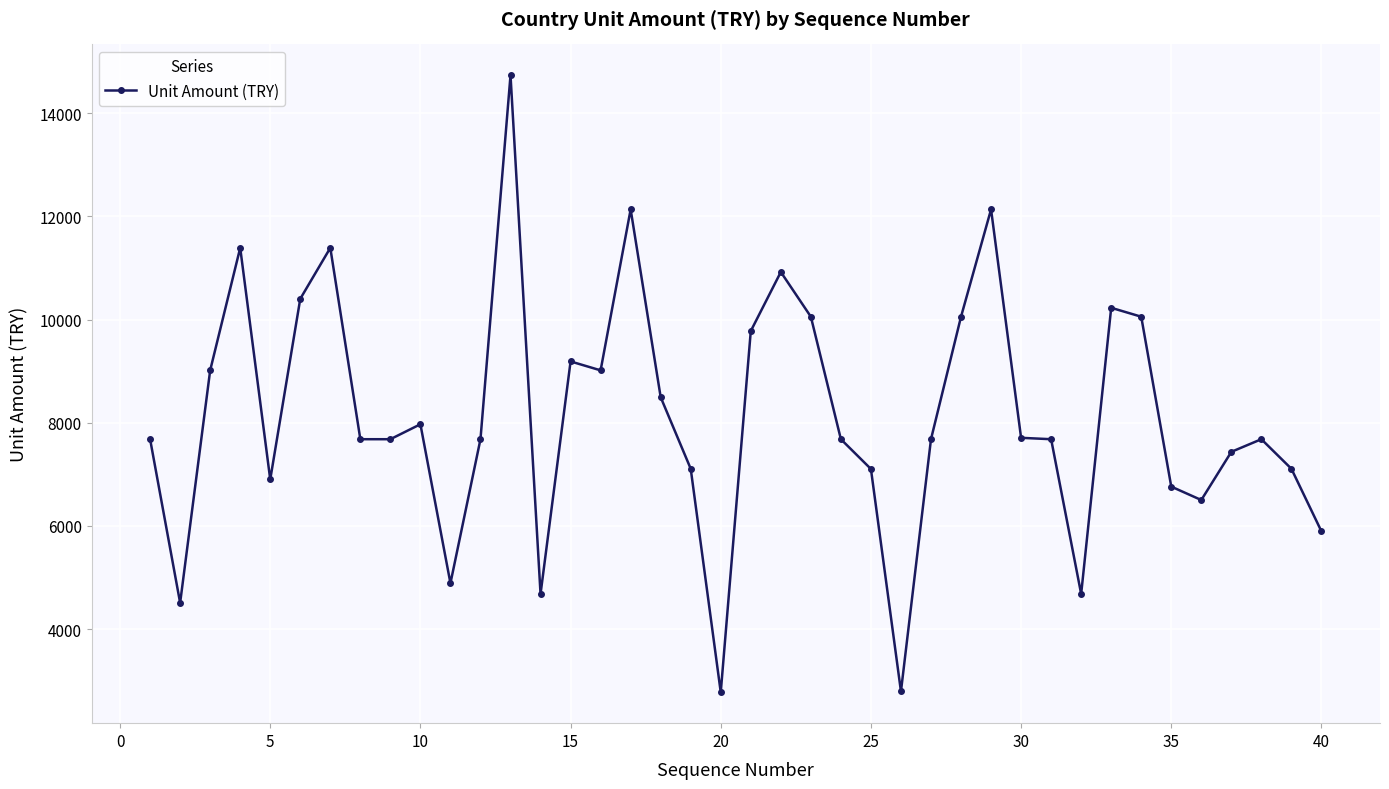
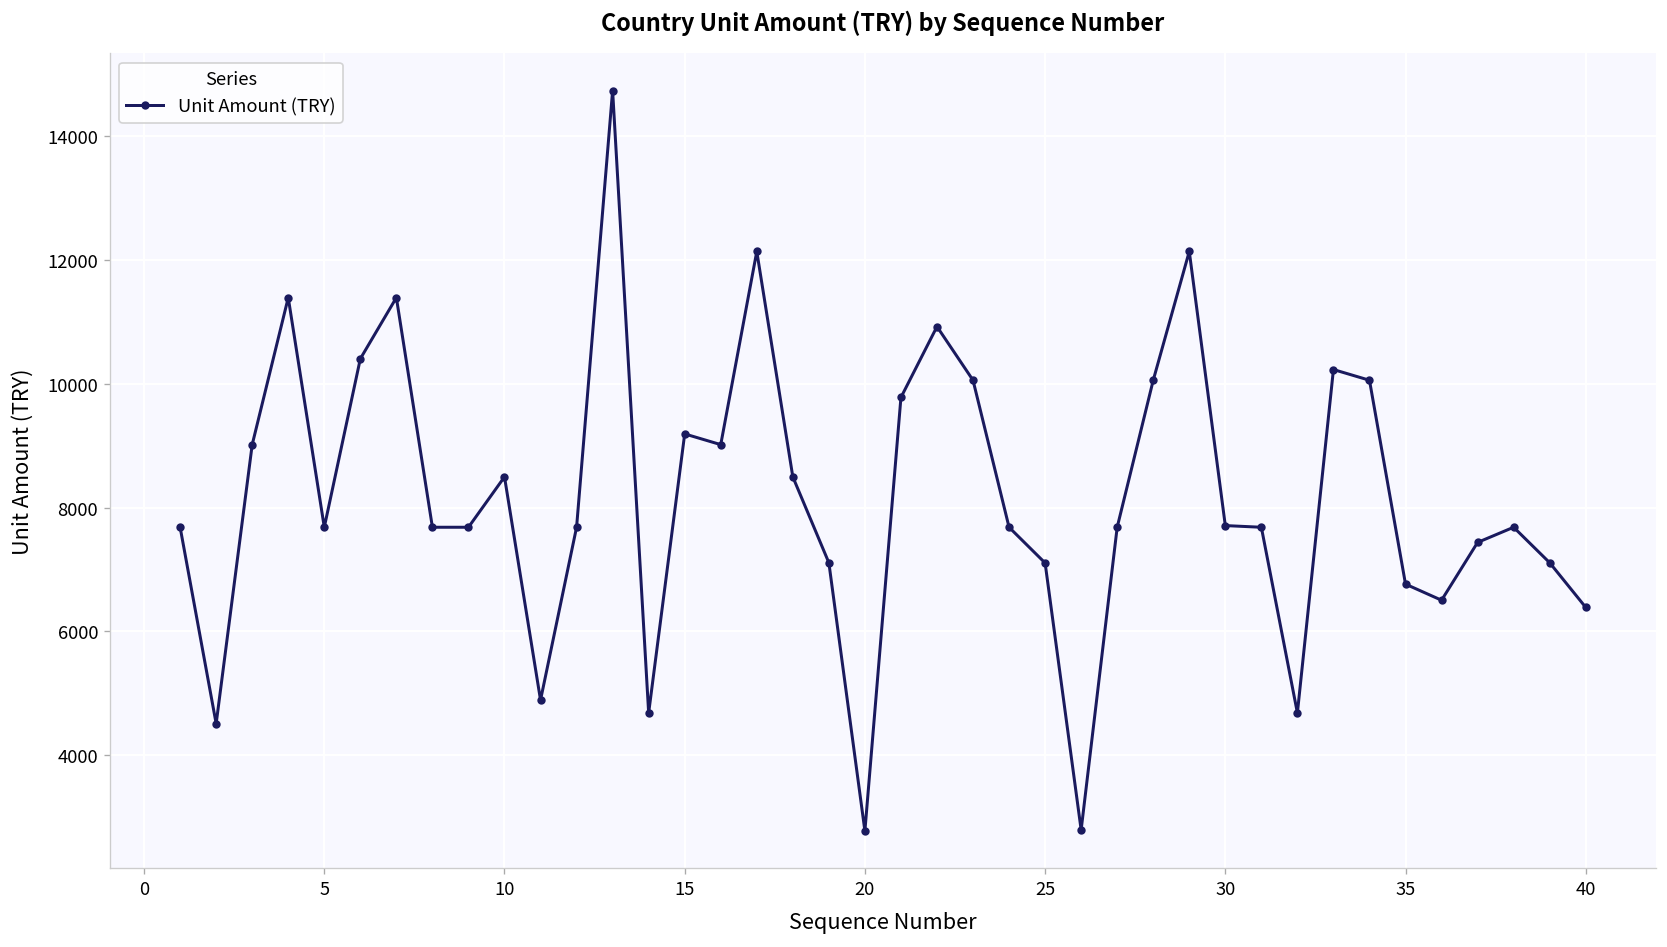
  {
-   "5": 6900,
-   "10": 8000,
+   "5": 7700,
+   "10": 8500,
    "15": 9200,
    "20": 2800,
    "25": 7100,
    "30": 7700,
    "35": 6800,
-   "40": 5900
+   "40": 6400
  }
